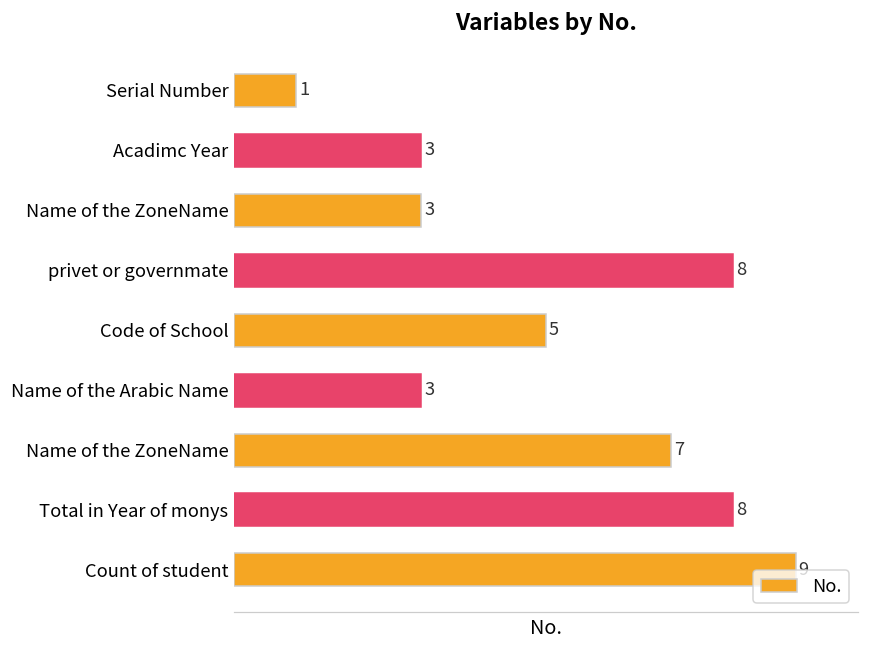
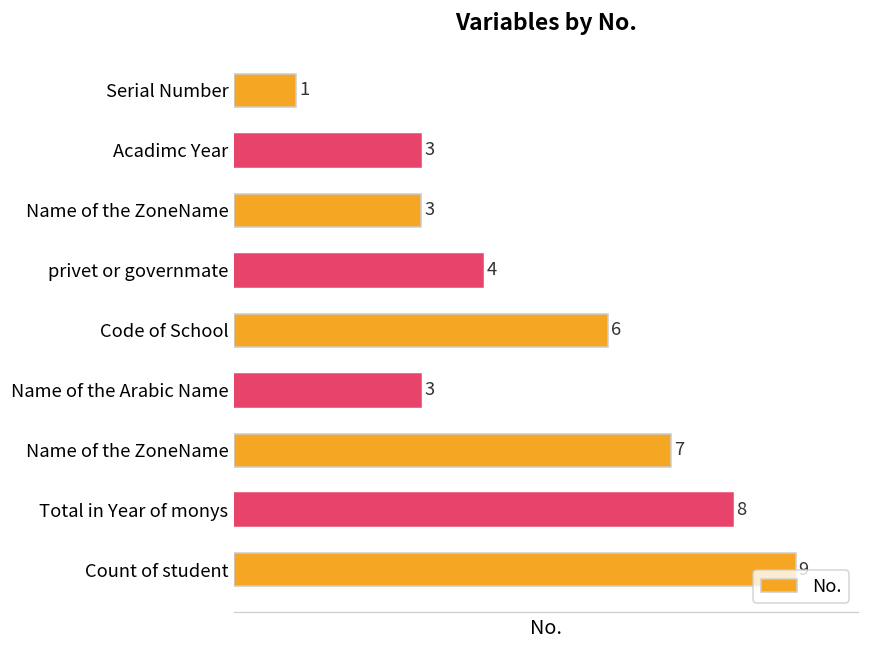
  {
    "Serial Number": 1,
    "Acadimc Year": 3,
-   "privet or governmate": 8,
-   "Code of School": 5,
+   "privet or governmate": 4,
+   "Code of School": 6,
    "Name of the Arabic Name": 3,
    "Total in Year of monys": 8
  }
